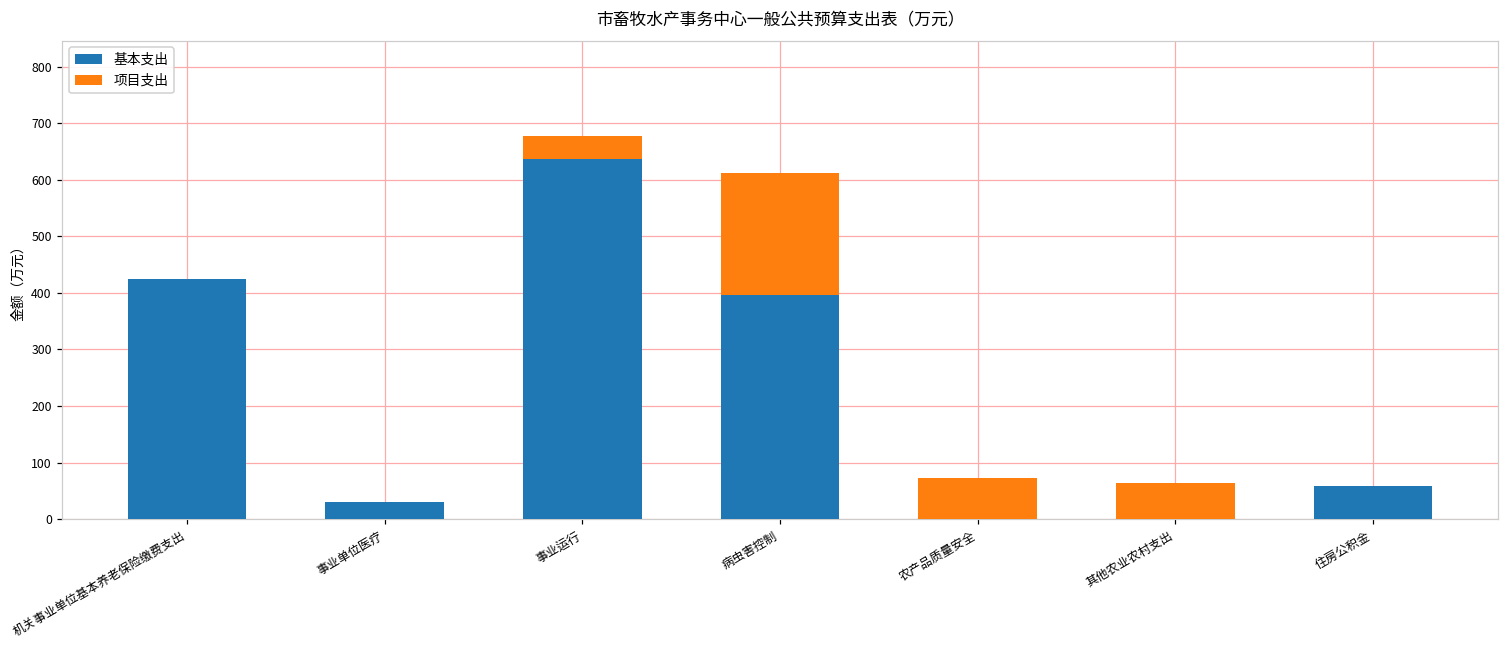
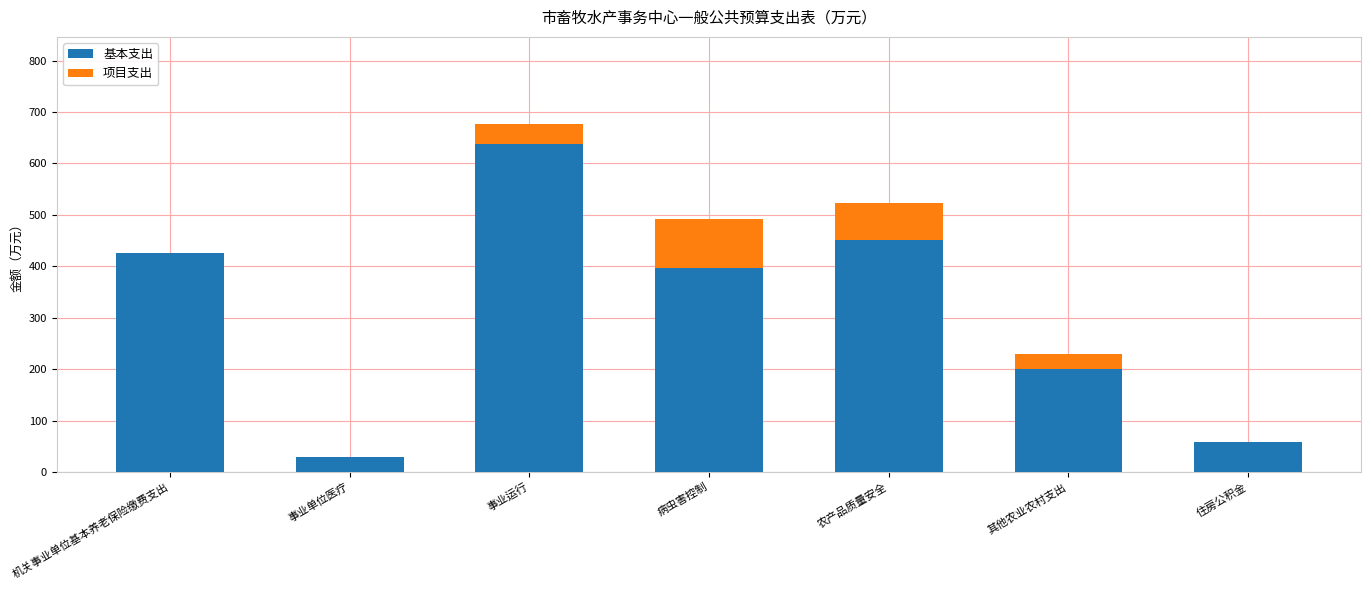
  {
    "基本支出": {
      "机关事业单位基本养老保险缴费支出": 430,
      "事业单位医疗": 30,
      "事业运行": 640,
      "病虫害控制": 400,
-     "农产品质量安全": 0,
-     "其他农业农村支出": 0,
+     "农产品质量安全": 450,
+     "其他农业农村支出": 200,
      "住房公积金": 60
    },
    "项目支出": {
      "机关事业单位基本养老保险缴费支出": 0,
      "事业单位医疗": 0,
      "事业运行": 40,
-     "病虫害控制": 220,
+     "病虫害控制": 100,
      "农产品质量安全": 70,
-     "其他农业农村支出": 60,
+     "其他农业农村支出": 30,
      "住房公积金": 0
    }
  }
